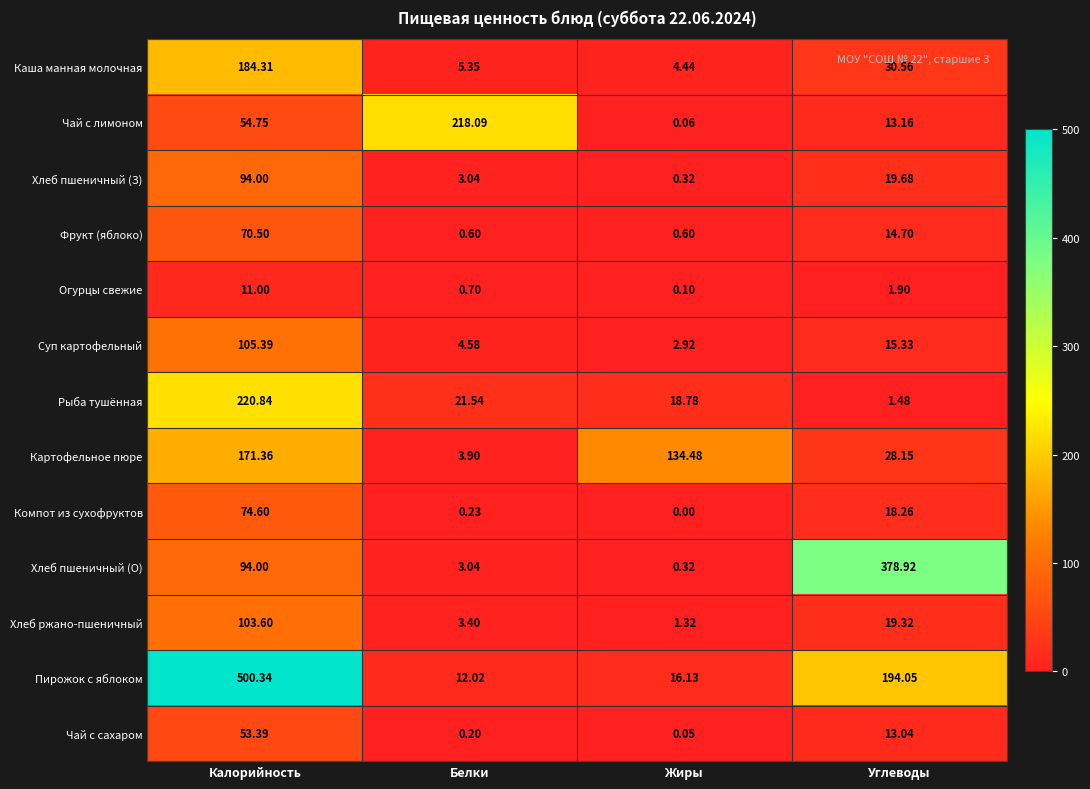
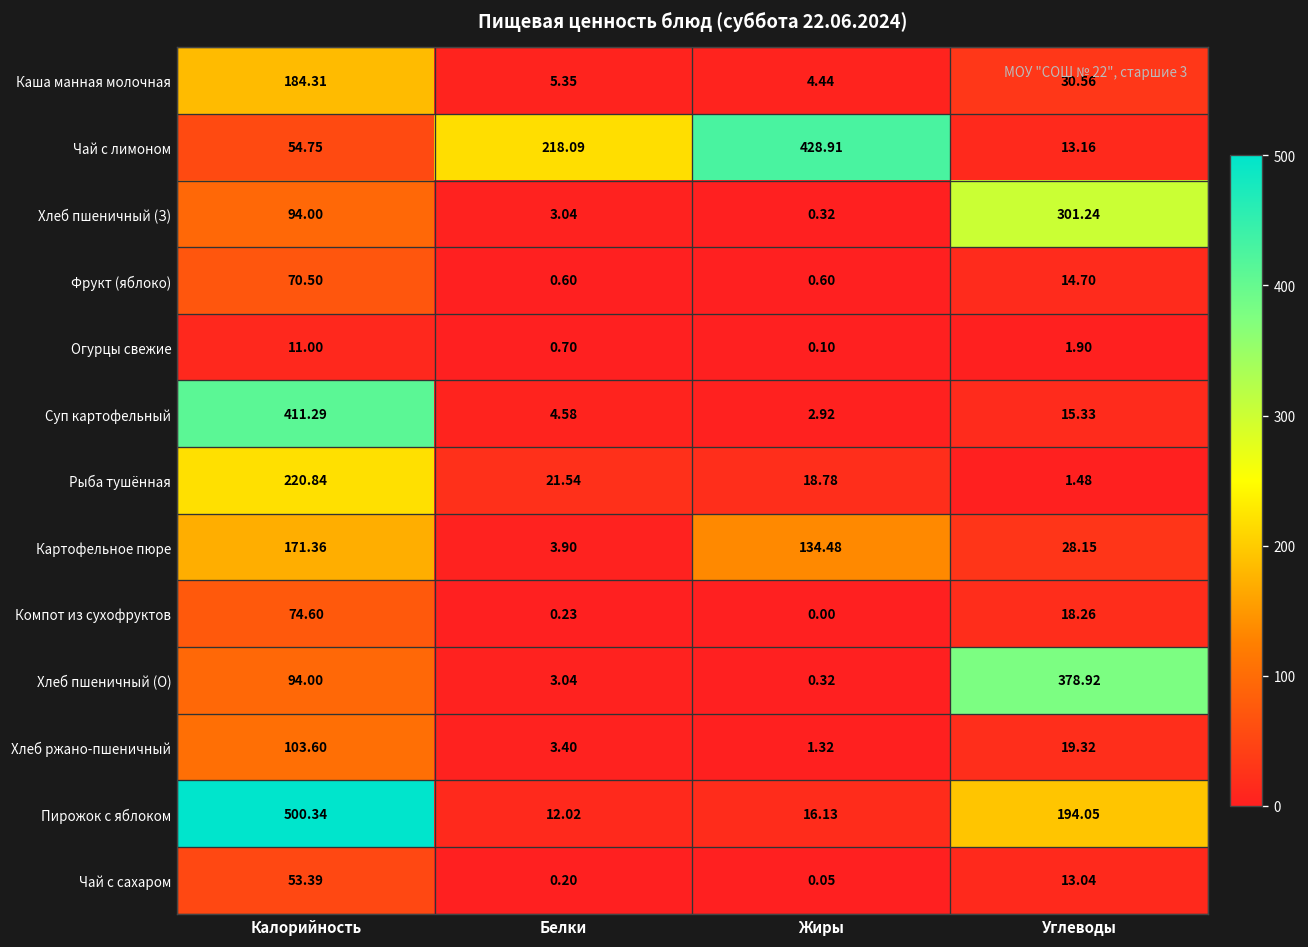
  {
    "Каша манная молочная": {
      "Калорийность": 184.31,
      "Белки": 5.35,
      "Жиры": 4.44
    },
    "Чай с лимоном": {
      "Калорийность": 54.75,
      "Белки": 218.09,
-     "Жиры": 0.06,
+     "Жиры": 428.91,
      "Углеводы": 13.16
    },
    "Хлеб пшеничный (З)": {
      "Калорийность": 94.00,
      "Белки": 3.04,
      "Жиры": 0.32,
-     "Углеводы": 19.68
+     "Углеводы": 301.24
    },
    "Фрукт (яблоко)": {
      "Калорийность": 70.50,
      "Белки": 0.60,
      "Жиры": 0.60,
      "Углеводы": 14.70
    },
    "Огурцы свежие": {
      "Калорийность": 11.00,
      "Белки": 0.70,
      "Жиры": 0.10,
      "Углеводы": 1.90
    },
    "Суп картофельный": {
-     "Калорийность": 105.39,
+     "Калорийность": 411.29,
      "Белки": 4.58,
      "Жиры": 2.92,
      "Углеводы": 15.33
    },
    "Рыба тушённая": {
      "Калорийность": 220.84,
      "Белки": 21.54,
      "Жиры": 18.78,
      "Углеводы": 1.48
    },
    "Картофельное пюре": {
      "Калорийность": 171.36,
      "Белки": 3.90,
      "Жиры": 134.48,
      "Углеводы": 28.15
    },
    "Компот из сухофруктов": {
      "Калорийность": 74.60,
      "Белки": 0.23,
      "Жиры": 0.00,
      "Углеводы": 18.26
    },
    "Хлеб пшеничный (О)": {
      "Калорийность": 94.00,
      "Белки": 3.04,
      "Жиры": 0.32,
      "Углеводы": 378.92
    },
    "Хлеб ржано-пшеничный": {
      "Калорийность": 103.60,
      "Белки": 3.40,
      "Жиры": 1.32,
      "Углеводы": 19.32
    },
    "Пирожок с яблоком": {
      "Калорийность": 500.34,
      "Белки": 12.02,
      "Жиры": 16.13,
      "Углеводы": 194.05
    },
    "Чай с сахаром": {
      "Калорийность": 53.39,
      "Белки": 0.20,
      "Жиры": 0.05,
      "Углеводы": 13.04
    }
  }
